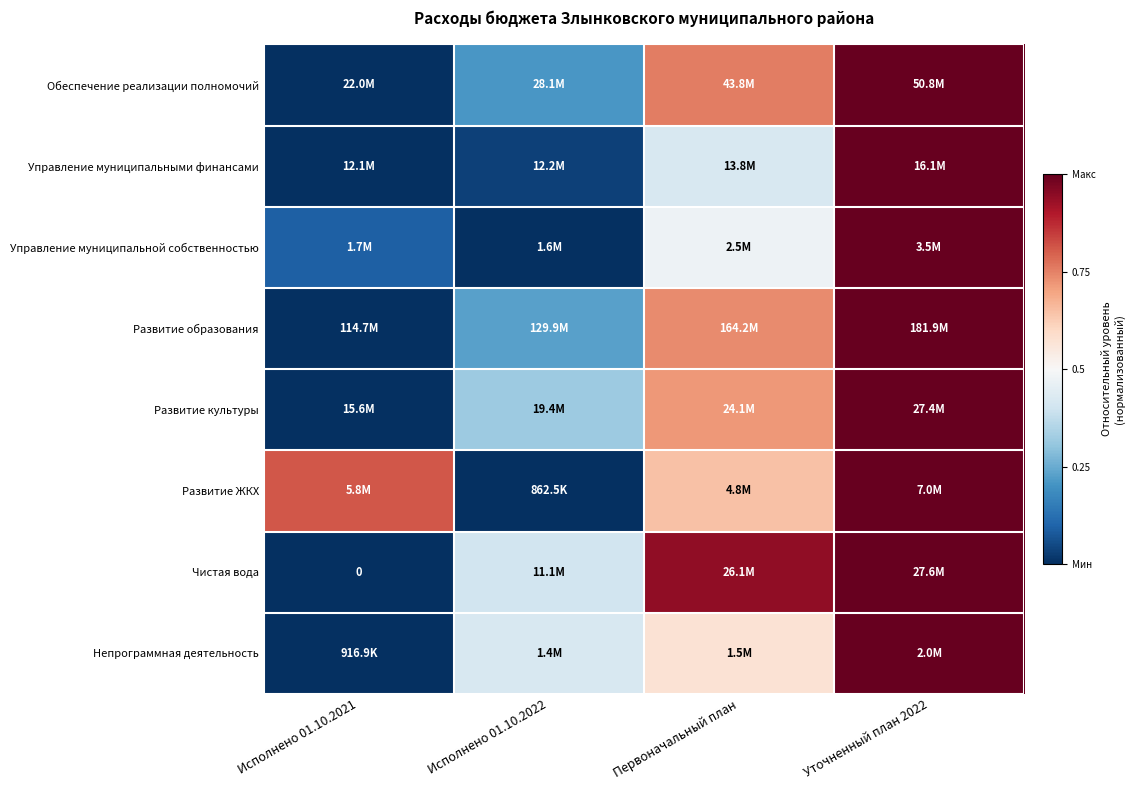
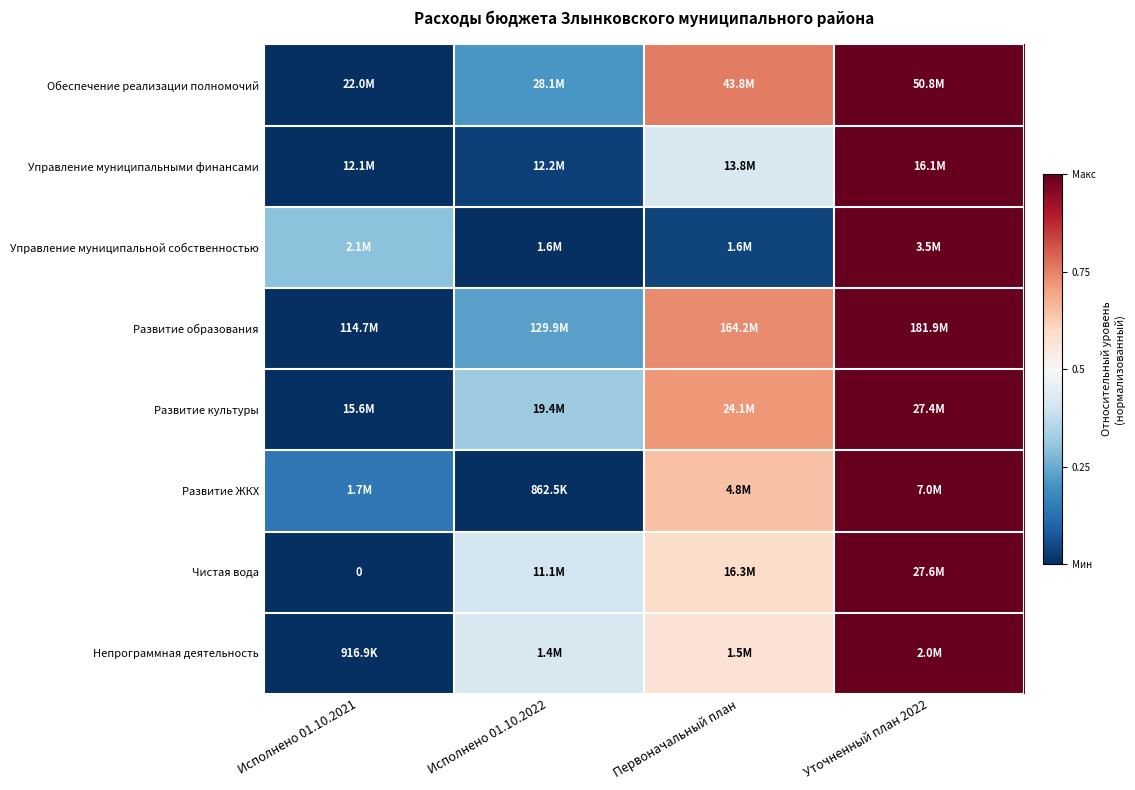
  {
    "Обеспечение реализации полномочий": {
      "Исполнено 01.10.2021": "22.0M",
      "Исполнено 01.10.2022": "28.1M",
      "Первоначальный план": "43.8M",
      "Уточненный план 2022": "50.8M"
    },
    "Управление муниципальными финансами": {
      "Исполнено 01.10.2021": "12.1M",
      "Исполнено 01.10.2022": "12.2M",
      "Первоначальный план": "13.8M",
      "Уточненный план 2022": "16.1M"
    },
    "Управление муниципальной собственностью": {
-     "Исполнено 01.10.2021": "1.7M",
+     "Исполнено 01.10.2021": "2.1M",
      "Исполнено 01.10.2022": "1.6M",
-     "Первоначальный план": "2.5M",
+     "Первоначальный план": "1.6M",
      "Уточненный план 2022": "3.5M"
    },
    "Развитие образования": {
      "Исполнено 01.10.2021": "114.7M",
      "Исполнено 01.10.2022": "129.9M",
      "Первоначальный план": "164.2M",
      "Уточненный план 2022": "181.9M"
    },
    "Развитие культуры": {
      "Исполнено 01.10.2021": "15.6M",
      "Исполнено 01.10.2022": "19.4M",
      "Первоначальный план": "24.1M",
      "Уточненный план 2022": "27.4M"
    },
    "Развитие ЖКХ": {
-     "Исполнено 01.10.2021": "5.8M",
+     "Исполнено 01.10.2021": "1.7M",
      "Исполнено 01.10.2022": "862.5K",
      "Первоначальный план": "4.8M",
      "Уточненный план 2022": "7.0M"
    },
    "Чистая вода": {
      "Исполнено 01.10.2021": "0",
      "Исполнено 01.10.2022": "11.1M",
-     "Первоначальный план": "26.1M",
+     "Первоначальный план": "16.3M",
      "Уточненный план 2022": "27.6M"
    },
    "Непрограммная деятельность": {
      "Исполнено 01.10.2021": "916.9K",
      "Исполнено 01.10.2022": "1.4M",
      "Первоначальный план": "1.5M",
      "Уточненный план 2022": "2.0M"
    }
  }
